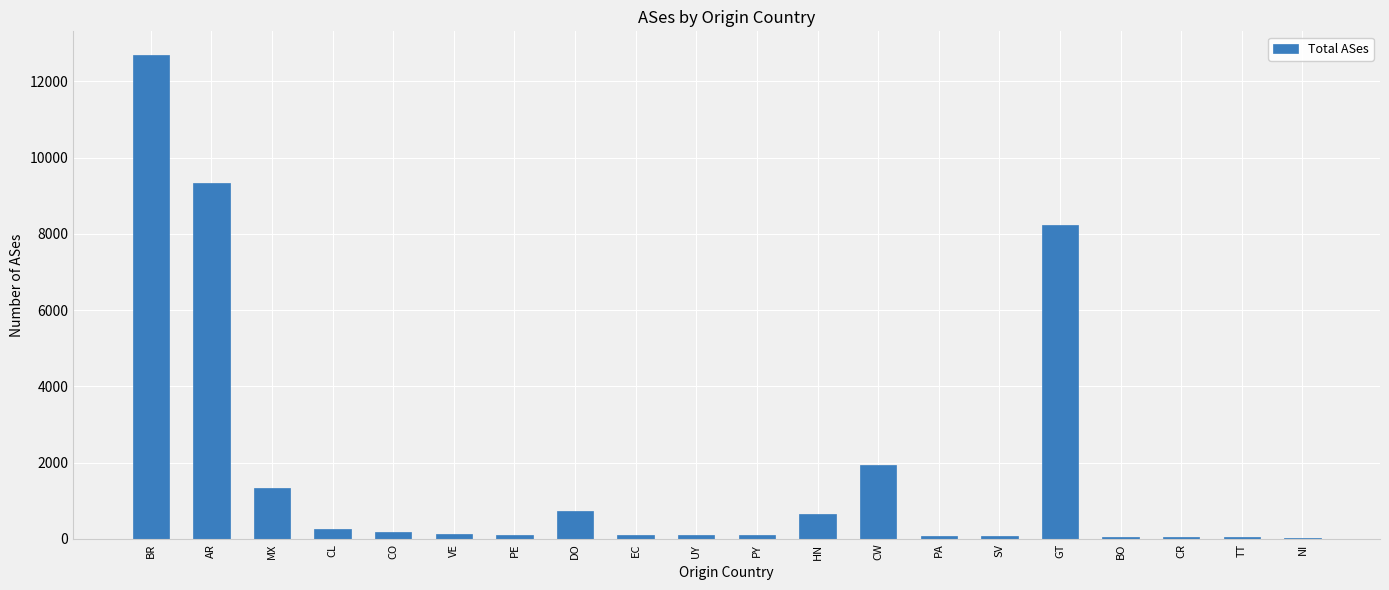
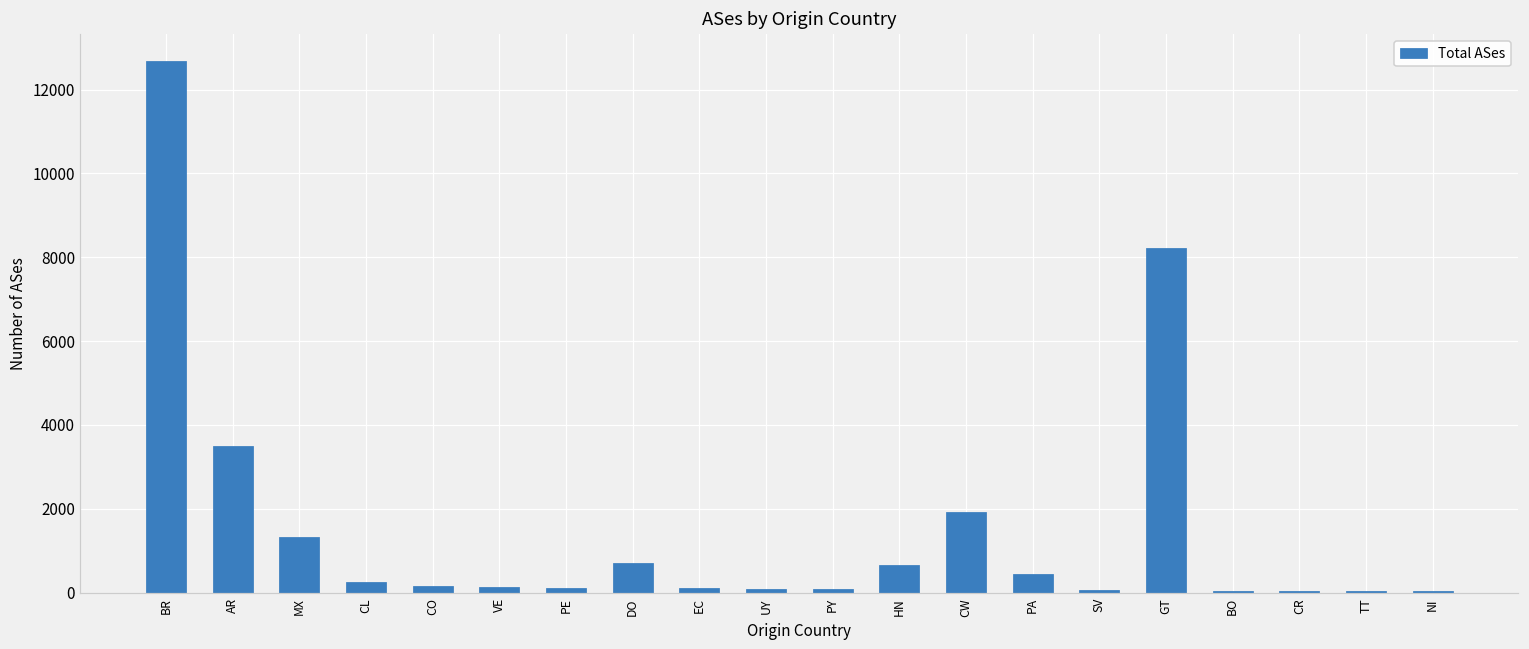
  {
    "BR": 12700,
-   "AR": 9300,
+   "AR": 3500,
    "MX": 1300,
    "CL": 200,
    "CO": 200,
    "VE": 100,
    "PE": 100,
    "DO": 700,
    "EC": 100,
    "UY": 100,
    "PY": 100,
    "HN": 700,
    "CW": 1900,
-   "PA": 100,
+   "PA": 400,
    "SV": 100,
    "GT": 8200
  }
